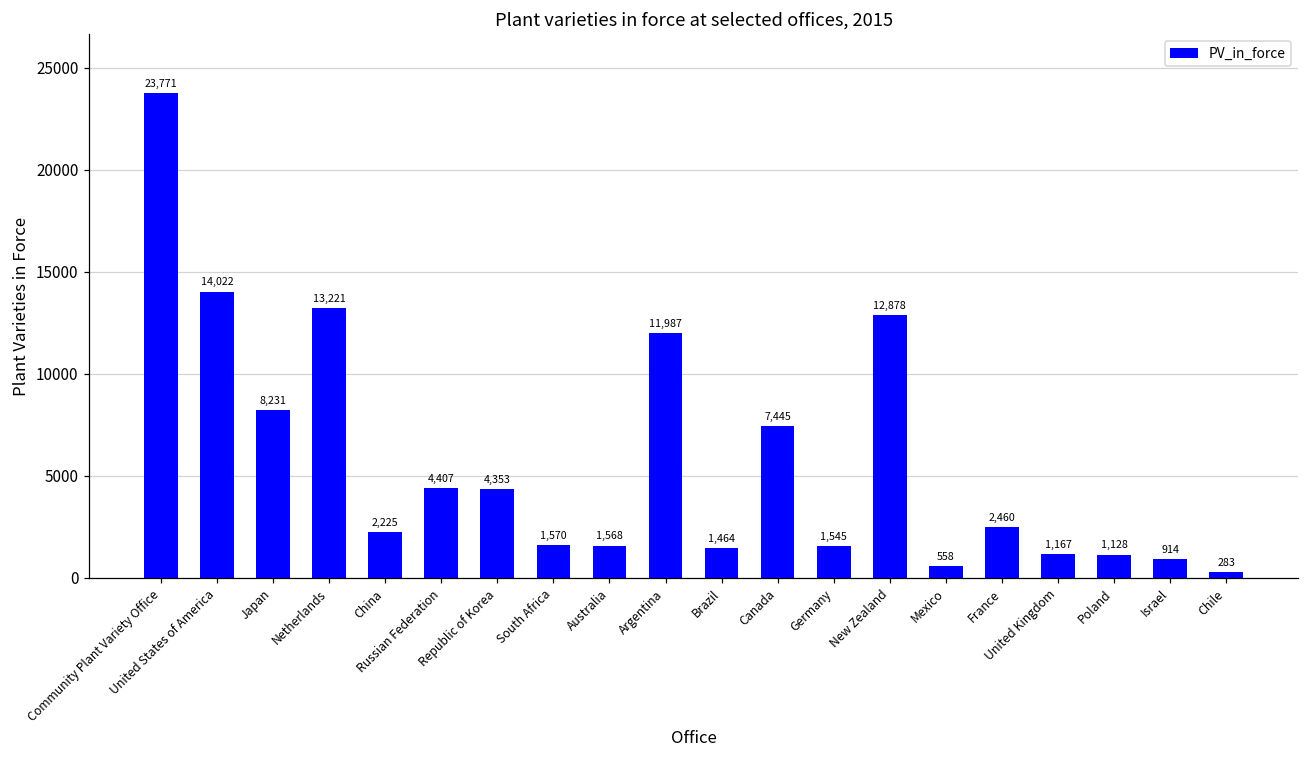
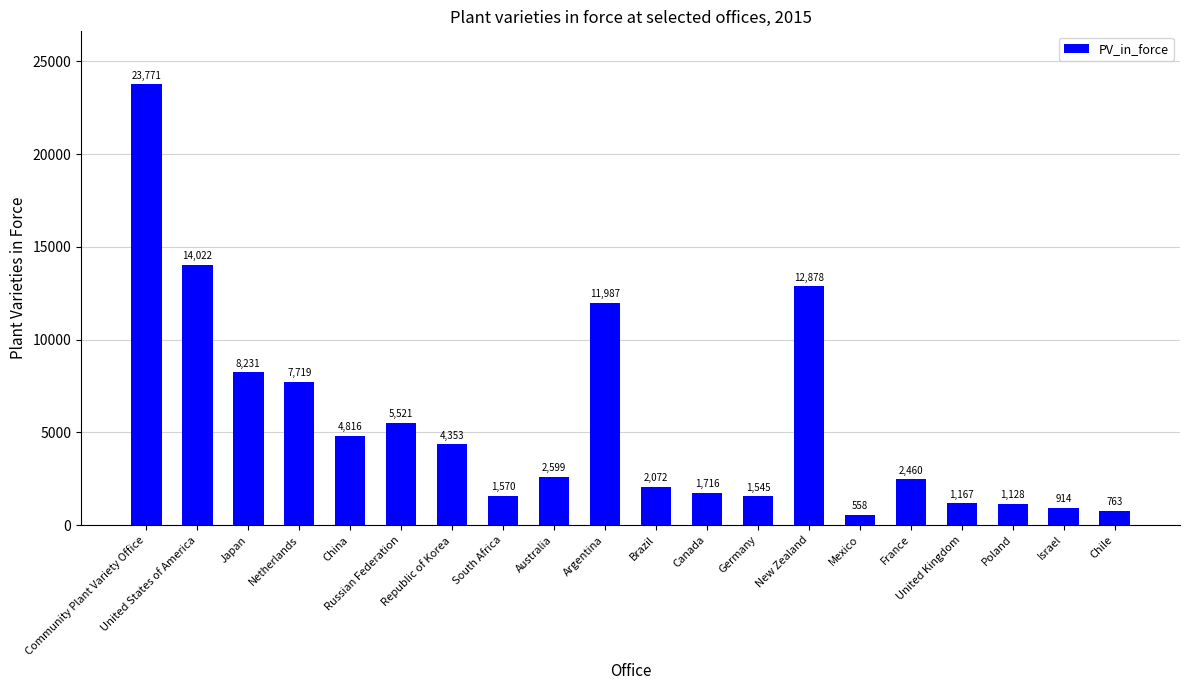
  {
    "Community Plant Variety Office": "23,771",
    "United States of America": "14,022",
    "Japan": "8,231",
-   "Netherlands": "13,221",
-   "China": "2,225",
-   "Russian Federation": "4,407",
+   "Netherlands": "7,719",
+   "China": "4,816",
+   "Russian Federation": "5,521",
    "Republic of Korea": "4,353",
    "South Africa": "1,570",
-   "Australia": "1,568",
+   "Australia": "2,599",
    "Argentina": "11,987",
-   "Brazil": "1,464",
-   "Canada": "7,445",
+   "Brazil": "2,072",
+   "Canada": "1,716",
    "Germany": "1,545",
    "New Zealand": "12,878",
    "Mexico": "558",
    "France": "2,460",
    "United Kingdom": "1,167",
    "Poland": "1,128",
    "Israel": "914",
-   "Chile": "283"
+   "Chile": "763"
  }
